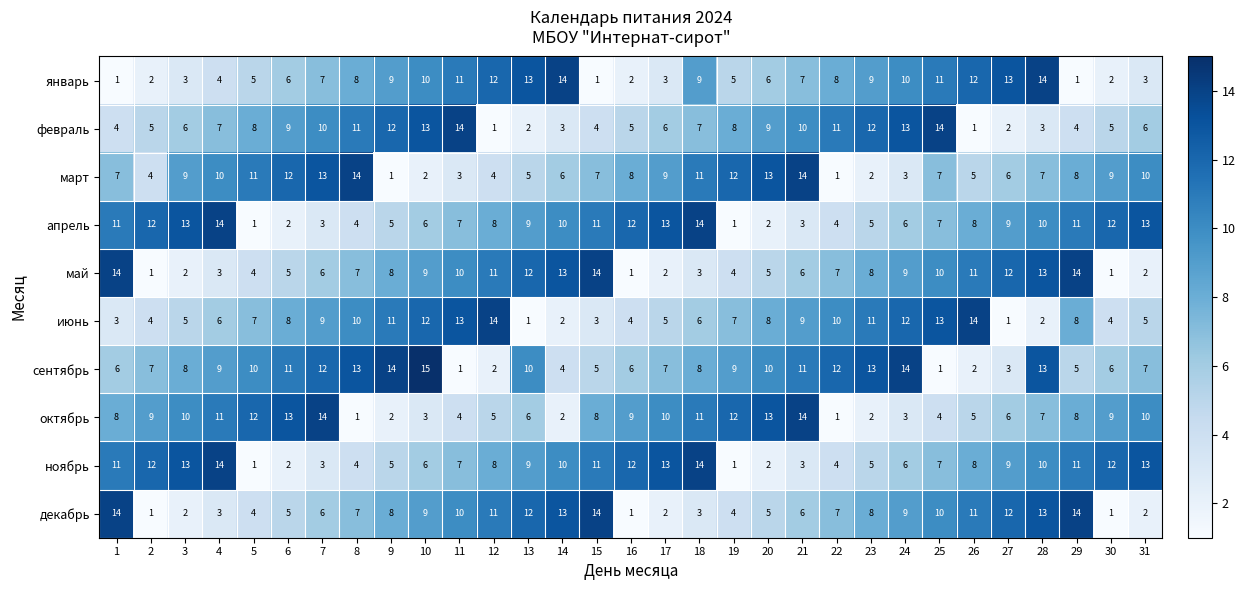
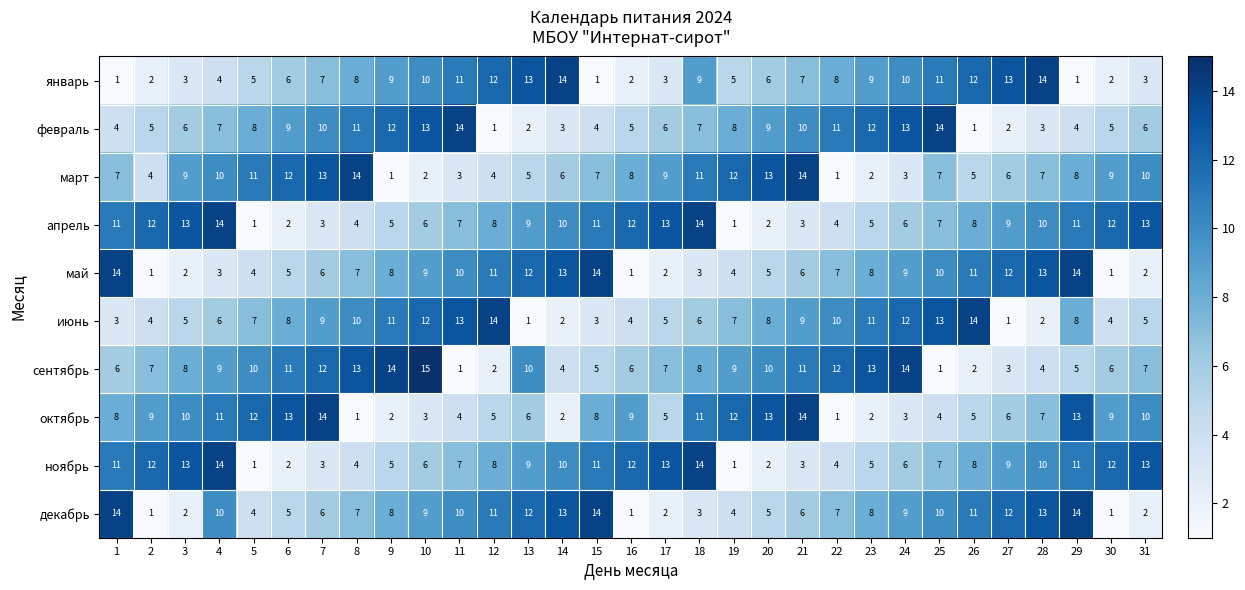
  {
    "сентябрь": {
      "1": 6,
      "2": 7,
      "3": 8,
      "4": 9,
      "5": 10,
      "6": 11,
      "7": 12,
      "8": 13,
      "9": 14,
      "10": 15,
      "11": 1,
      "12": 2,
      "13": 10,
      "14": 4,
      "15": 5,
      "16": 6,
      "17": 7,
      "18": 8,
      "19": 9,
      "20": 10,
      "21": 11,
      "22": 12,
      "23": 13,
      "24": 14,
      "25": 1,
      "26": 2,
      "27": 3,
-     "28": 13,
+     "28": 4,
      "29": 5,
      "30": 6,
      "31": 7
    },
    "октябрь": {
      "1": 8,
      "2": 9,
      "3": 10,
      "4": 11,
      "5": 12,
      "6": 13,
      "7": 14,
      "8": 1,
      "9": 2,
      "10": 3,
      "11": 4,
      "12": 5,
      "13": 6,
      "14": 2,
      "15": 8,
      "16": 9,
-     "17": 10,
+     "17": 5,
      "18": 11,
      "19": 12,
      "20": 13,
      "21": 14,
      "22": 1,
      "23": 2,
      "24": 3,
      "25": 4,
      "26": 5,
      "27": 6,
      "28": 7,
-     "29": 8,
+     "29": 13,
      "30": 9,
      "31": 10
    },
    "декабрь": {
      "1": 14,
      "2": 1,
      "3": 2,
-     "4": 3,
+     "4": 10,
      "5": 4,
      "6": 5,
      "7": 6,
      "8": 7,
      "9": 8,
      "10": 9,
      "11": 10,
      "12": 11,
      "13": 12,
      "14": 13,
      "15": 14,
      "16": 1,
      "17": 2,
      "18": 3,
      "19": 4,
      "20": 5,
      "21": 6,
      "22": 7,
      "23": 8,
      "24": 9,
      "25": 10,
      "26": 11,
      "27": 12,
      "28": 13,
      "29": 14,
      "30": 1,
      "31": 2
    }
  }
